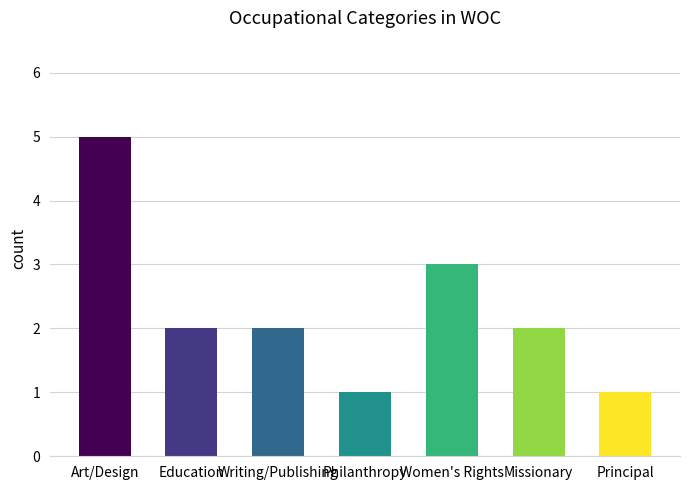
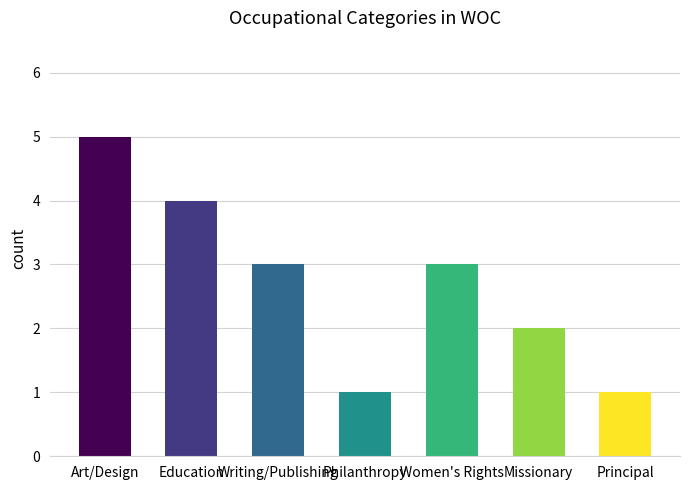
  {
    "Art/Design": 5,
-   "Education": 2,
-   "Writing/Publishing": 2,
+   "Education": 4,
+   "Writing/Publishing": 3,
    "Women's Rights": 3,
    "Missionary": 2,
    "Principal": 1
  }
